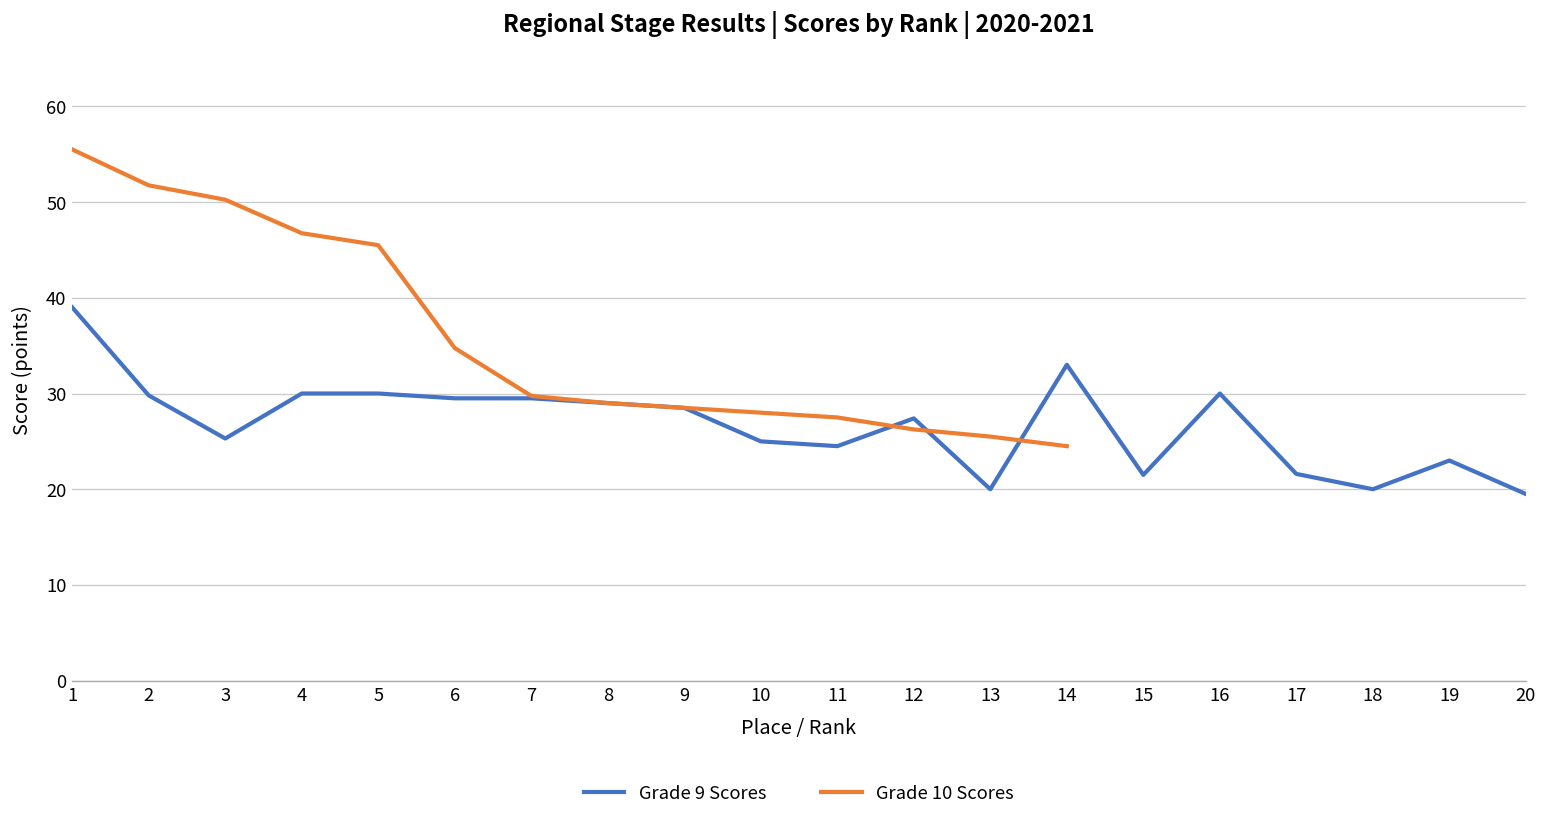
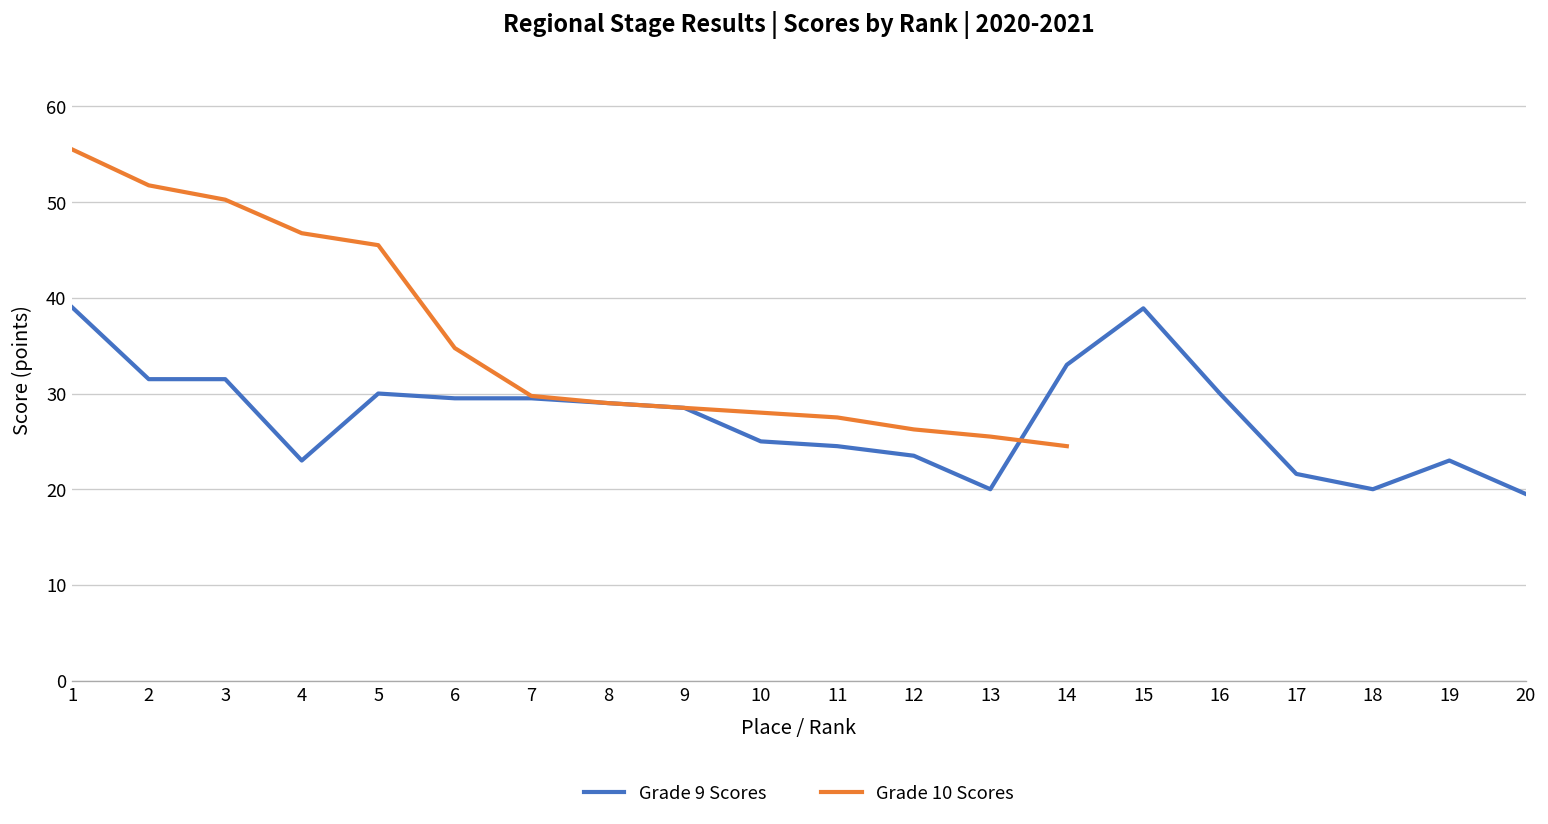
  {
    "Grade 9 Scores": {
      "1": 39,
-     "2": 30,
-     "3": 25,
-     "4": 30,
+     "2": 32,
+     "3": 32,
+     "4": 23,
      "5": 30,
      "6": 30,
      "10": 25,
      "11": 25,
-     "12": 27,
+     "12": 24,
      "13": 20,
      "14": 33,
-     "15": 22,
+     "15": 39,
      "16": 30,
      "17": 22,
      "18": 20,
      "19": 23,
      "20": 20
    },
    "Grade 10 Scores": {
      "1": 56,
      "2": 52,
      "3": 50,
      "4": 47,
      "5": 46,
      "6": 35,
      "10": 28,
      "11": 28,
      "12": 26,
      "13": 26,
      "14": 25
    }
  }
